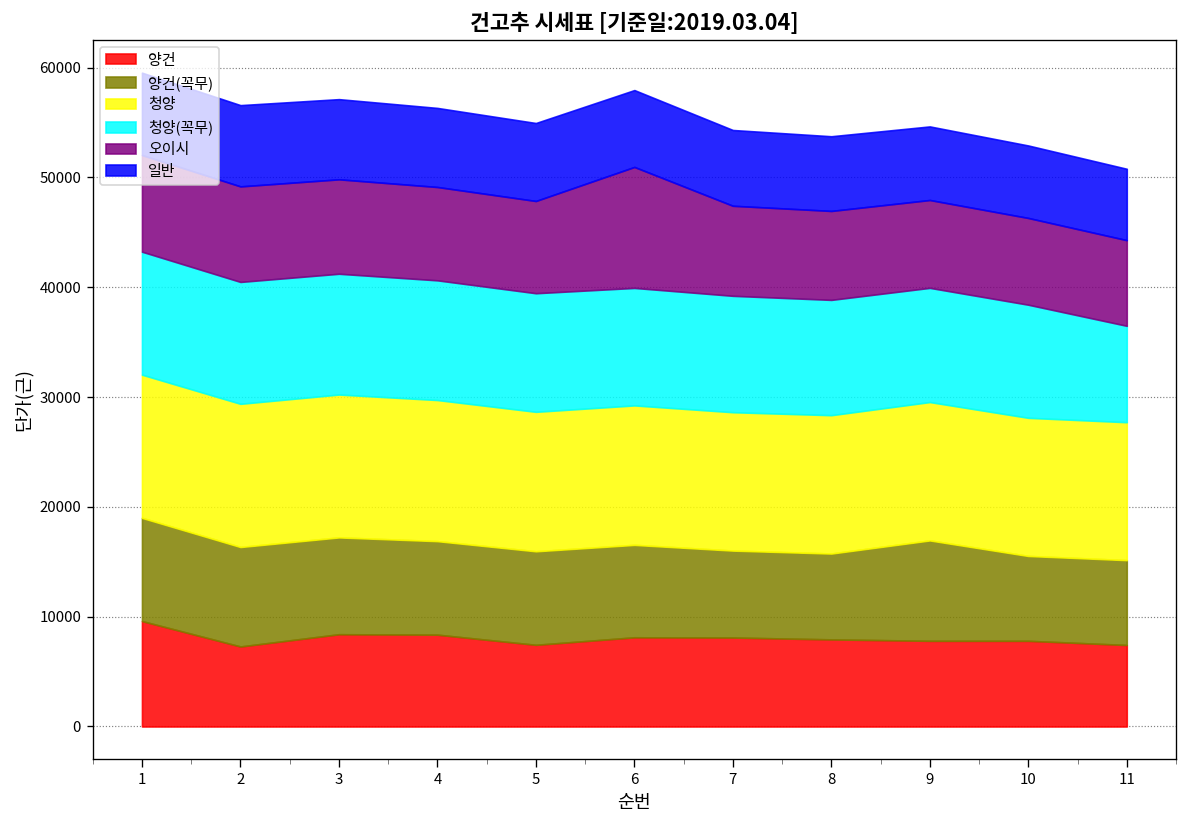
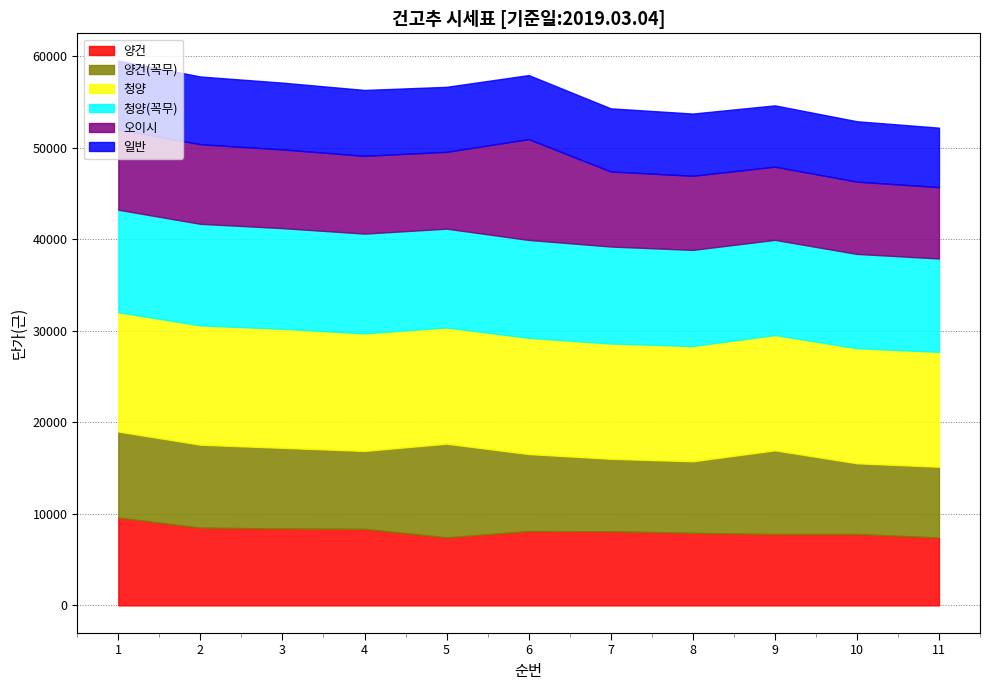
  {
    "양건": {
      "1": 10000,
-     "2": 7000,
+     "2": 9000,
      "3": 8000,
      "4": 8000,
      "5": 7000,
      "6": 8000,
      "7": 8000,
      "8": 8000,
      "9": 8000,
      "10": 8000,
      "11": 7000
    },
    "양건(꼭무)": {
      "1": 9000,
      "2": 9000,
      "3": 9000,
      "4": 9000,
-     "5": 9000,
+     "5": 10000,
      "6": 8000,
      "7": 8000,
      "8": 8000,
      "9": 9000,
      "10": 8000,
      "11": 8000
    },
    "청양": {
      "1": 13000,
      "2": 13000,
      "3": 13000,
      "4": 13000,
      "5": 13000,
      "6": 13000,
      "7": 13000,
      "8": 13000,
      "9": 13000,
      "10": 13000,
      "11": 13000
    },
    "청양(꼭무)": {
      "1": 11000,
      "2": 11000,
      "3": 11000,
      "4": 11000,
      "5": 11000,
      "6": 11000,
      "7": 11000,
      "8": 11000,
      "9": 10000,
      "10": 10000,
-     "11": 9000
+     "11": 10000
    },
    "오이시": {
      "2": 9000,
      "3": 9000,
      "4": 9000,
      "5": 8000,
      "6": 11000,
      "7": 8000,
      "8": 8000,
      "9": 8000,
      "10": 8000,
      "11": 8000
    },
    "일반": {
      "2": 7000,
      "3": 7000,
      "4": 7000,
      "5": 7000,
      "6": 7000,
      "7": 7000,
      "8": 7000,
      "9": 7000,
      "10": 7000,
      "11": 7000
    }
  }
